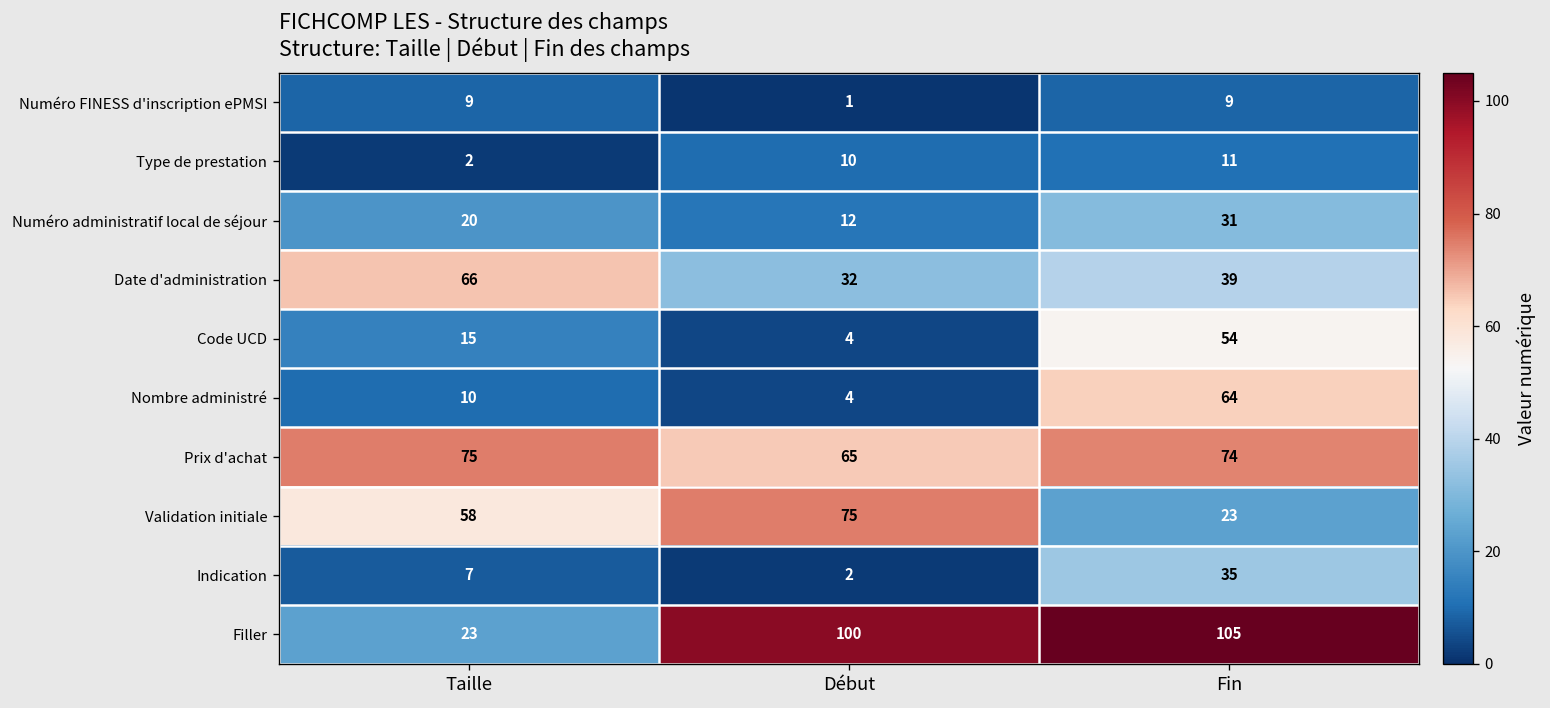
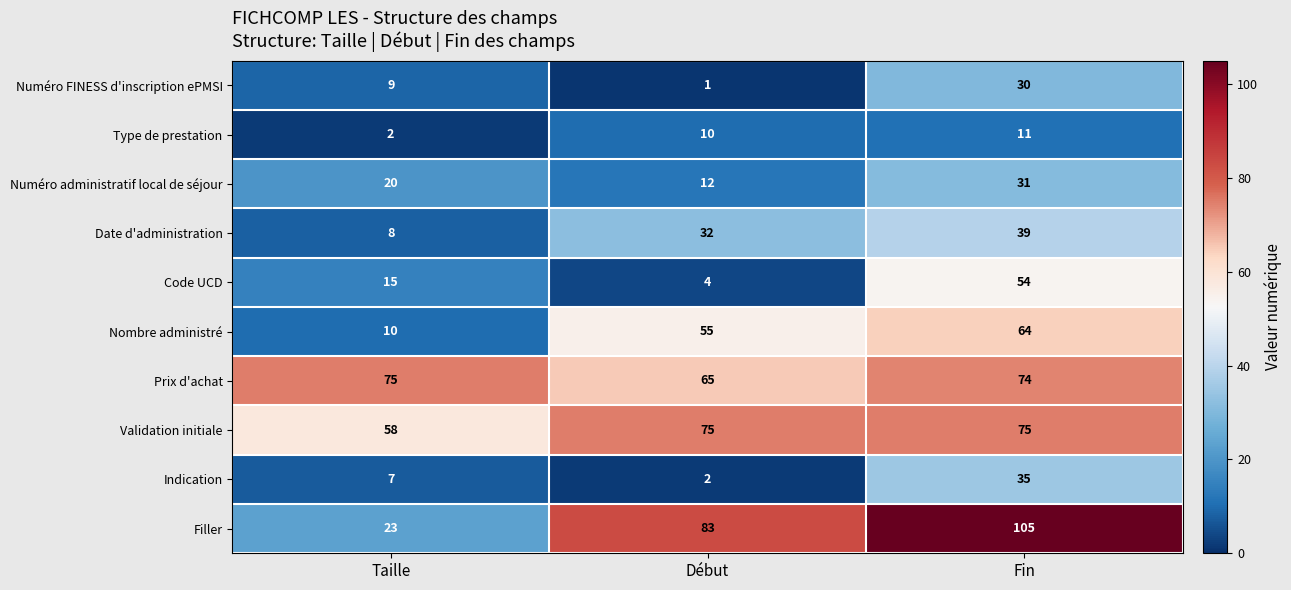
  {
    "Numéro FINESS d'inscription ePMSI": {
      "Taille": 9,
      "Début": 1,
-     "Fin": 9
+     "Fin": 30
    },
    "Type de prestation": {
      "Taille": 2,
      "Début": 10,
      "Fin": 11
    },
    "Numéro administratif local de séjour": {
      "Taille": 20,
      "Début": 12,
      "Fin": 31
    },
    "Date d'administration": {
-     "Taille": 66,
+     "Taille": 8,
      "Début": 32,
      "Fin": 39
    },
    "Code UCD": {
      "Taille": 15,
      "Début": 4,
      "Fin": 54
    },
    "Nombre administré": {
      "Taille": 10,
-     "Début": 4,
+     "Début": 55,
      "Fin": 64
    },
    "Prix d'achat": {
      "Taille": 75,
      "Début": 65,
      "Fin": 74
    },
    "Validation initiale": {
      "Taille": 58,
      "Début": 75,
-     "Fin": 23
+     "Fin": 75
    },
    "Indication": {
      "Taille": 7,
      "Début": 2,
      "Fin": 35
    },
    "Filler": {
      "Taille": 23,
-     "Début": 100,
+     "Début": 83,
      "Fin": 105
    }
  }
